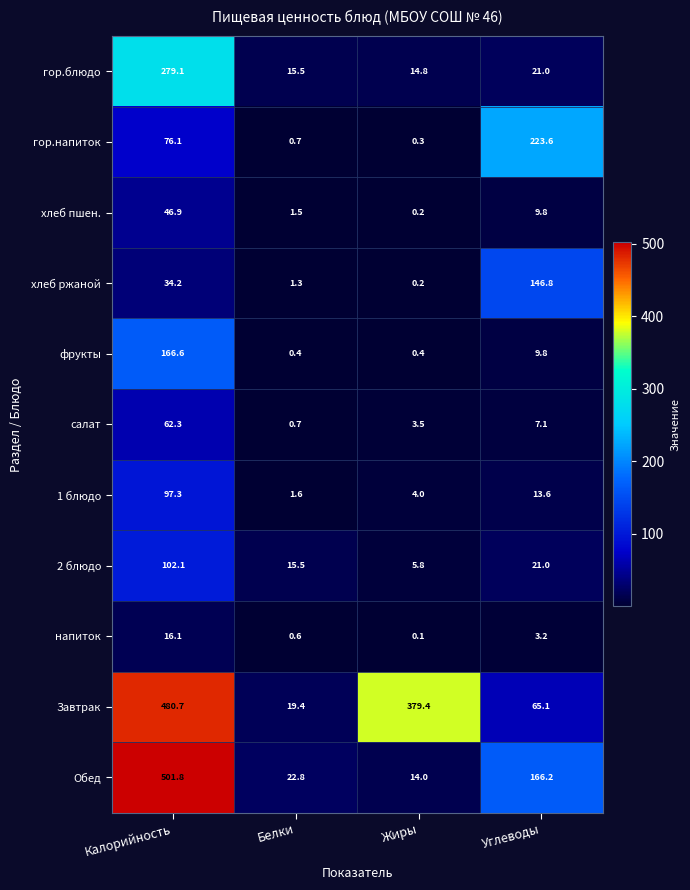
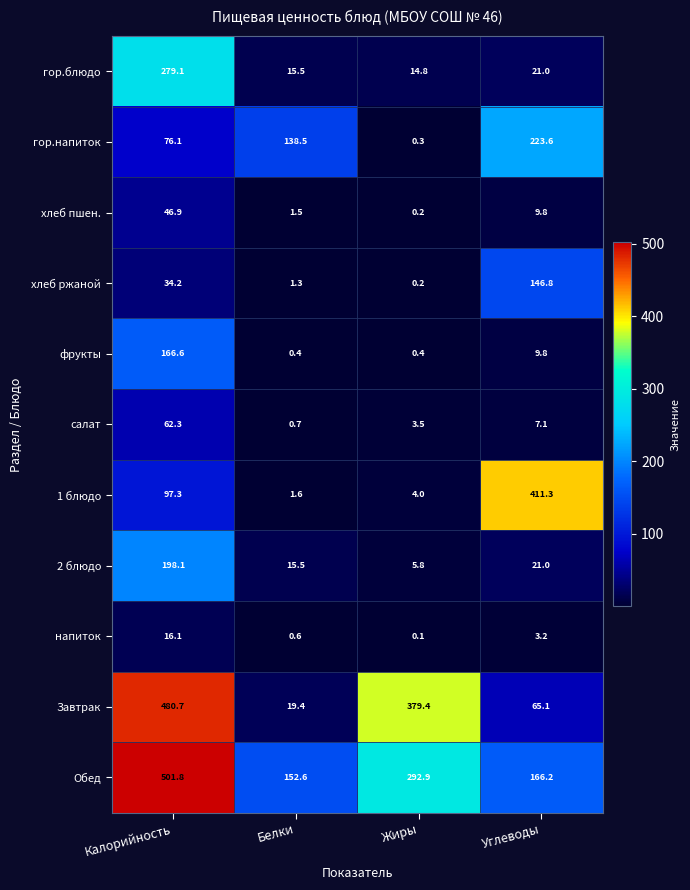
  {
    "гор.блюдо": {
      "Калорийность": 279.1,
      "Белки": 15.5,
      "Жиры": 14.8,
      "Углеводы": 21.0
    },
    "гор.напиток": {
      "Калорийность": 76.1,
-     "Белки": 0.7,
+     "Белки": 138.5,
      "Жиры": 0.3,
      "Углеводы": 223.6
    },
    "хлеб пшен.": {
      "Калорийность": 46.9,
      "Белки": 1.5,
      "Жиры": 0.2,
      "Углеводы": 9.8
    },
    "хлеб ржаной": {
      "Калорийность": 34.2,
      "Белки": 1.3,
      "Жиры": 0.2,
      "Углеводы": 146.8
    },
    "фрукты": {
      "Калорийность": 166.6,
      "Белки": 0.4,
      "Жиры": 0.4,
      "Углеводы": 9.8
    },
    "салат": {
      "Калорийность": 62.3,
      "Белки": 0.7,
      "Жиры": 3.5,
      "Углеводы": 7.1
    },
    "1 блюдо": {
      "Калорийность": 97.3,
      "Белки": 1.6,
      "Жиры": 4.0,
-     "Углеводы": 13.6
+     "Углеводы": 411.3
    },
    "2 блюдо": {
-     "Калорийность": 102.1,
+     "Калорийность": 198.1,
      "Белки": 15.5,
      "Жиры": 5.8,
      "Углеводы": 21.0
    },
    "напиток": {
      "Калорийность": 16.1,
      "Белки": 0.6,
      "Жиры": 0.1,
      "Углеводы": 3.2
    },
    "Завтрак": {
      "Калорийность": 480.7,
      "Белки": 19.4,
      "Жиры": 379.4,
      "Углеводы": 65.1
    },
    "Обед": {
      "Калорийность": 501.8,
-     "Белки": 22.8,
-     "Жиры": 14.0,
+     "Белки": 152.6,
+     "Жиры": 292.9,
      "Углеводы": 166.2
    }
  }
